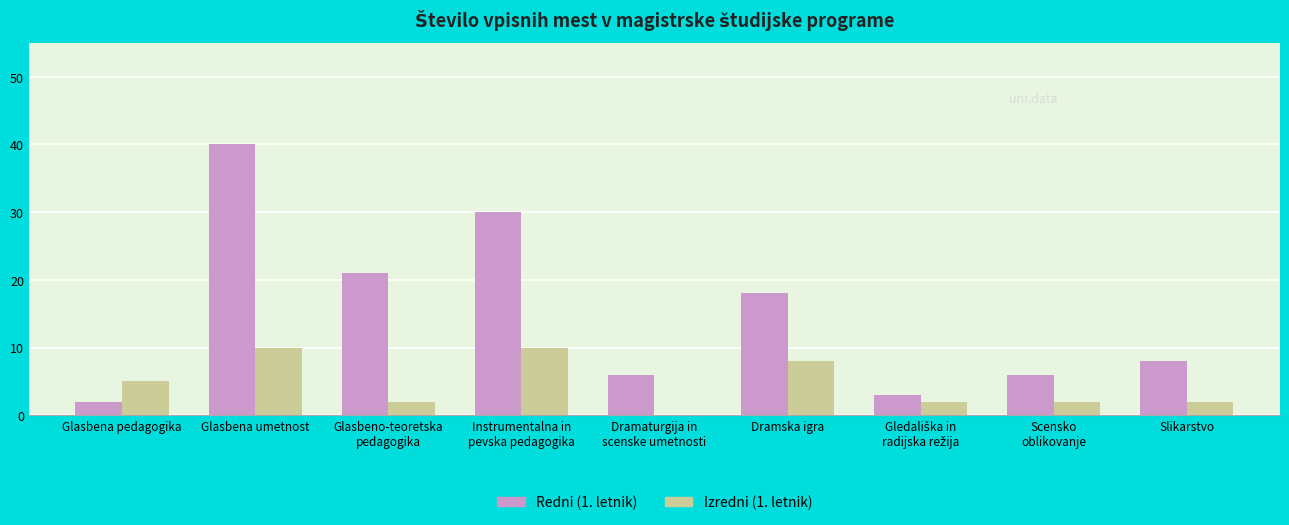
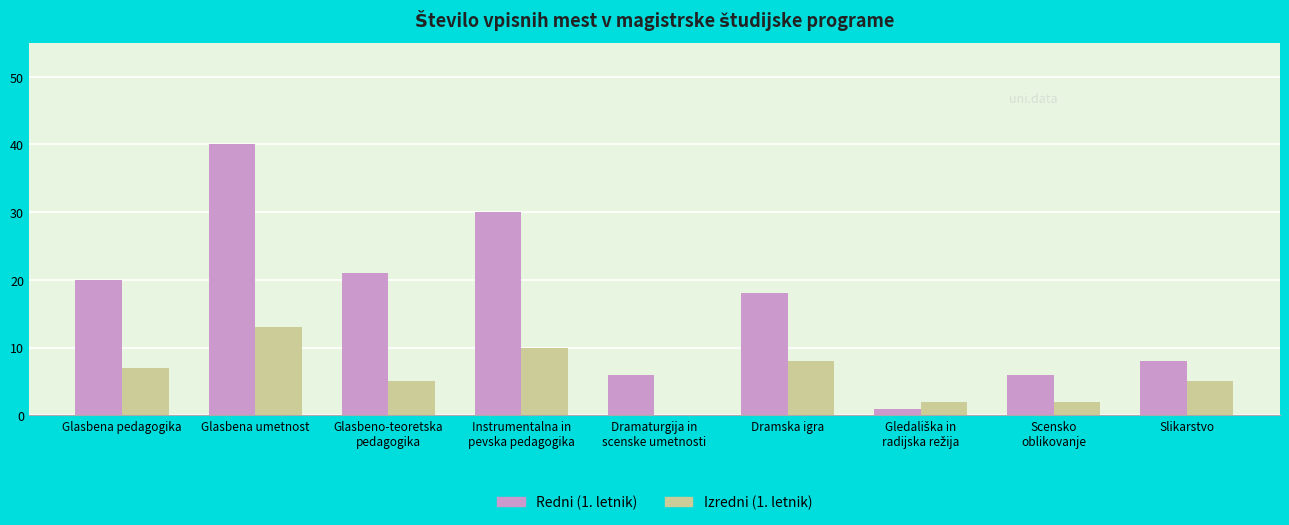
  {
    "Redni (1. letnik)": {
-     "Glasbena pedagogika": 2,
+     "Glasbena pedagogika": 20,
      "Glasbena umetnost": 40,
      "Glasbeno-teoretska pedagogika": 21,
      "Instrumentalna in pevska pedagogika": 30,
      "Dramaturgija in scenske umetnosti": 6,
      "Dramska igra": 18,
-     "Gledališka in radijska režija": 3,
+     "Gledališka in radijska režija": 1,
      "Scensko oblikovanje": 6,
      "Slikarstvo": 8
    },
    "Izredni (1. letnik)": {
-     "Glasbena pedagogika": 5,
-     "Glasbena umetnost": 10,
-     "Glasbeno-teoretska pedagogika": 2,
+     "Glasbena pedagogika": 7,
+     "Glasbena umetnost": 13,
+     "Glasbeno-teoretska pedagogika": 5,
      "Instrumentalna in pevska pedagogika": 10,
      "Dramaturgija in scenske umetnosti": 0,
      "Dramska igra": 8,
      "Gledališka in radijska režija": 2,
      "Scensko oblikovanje": 2,
-     "Slikarstvo": 2
+     "Slikarstvo": 5
    }
  }
